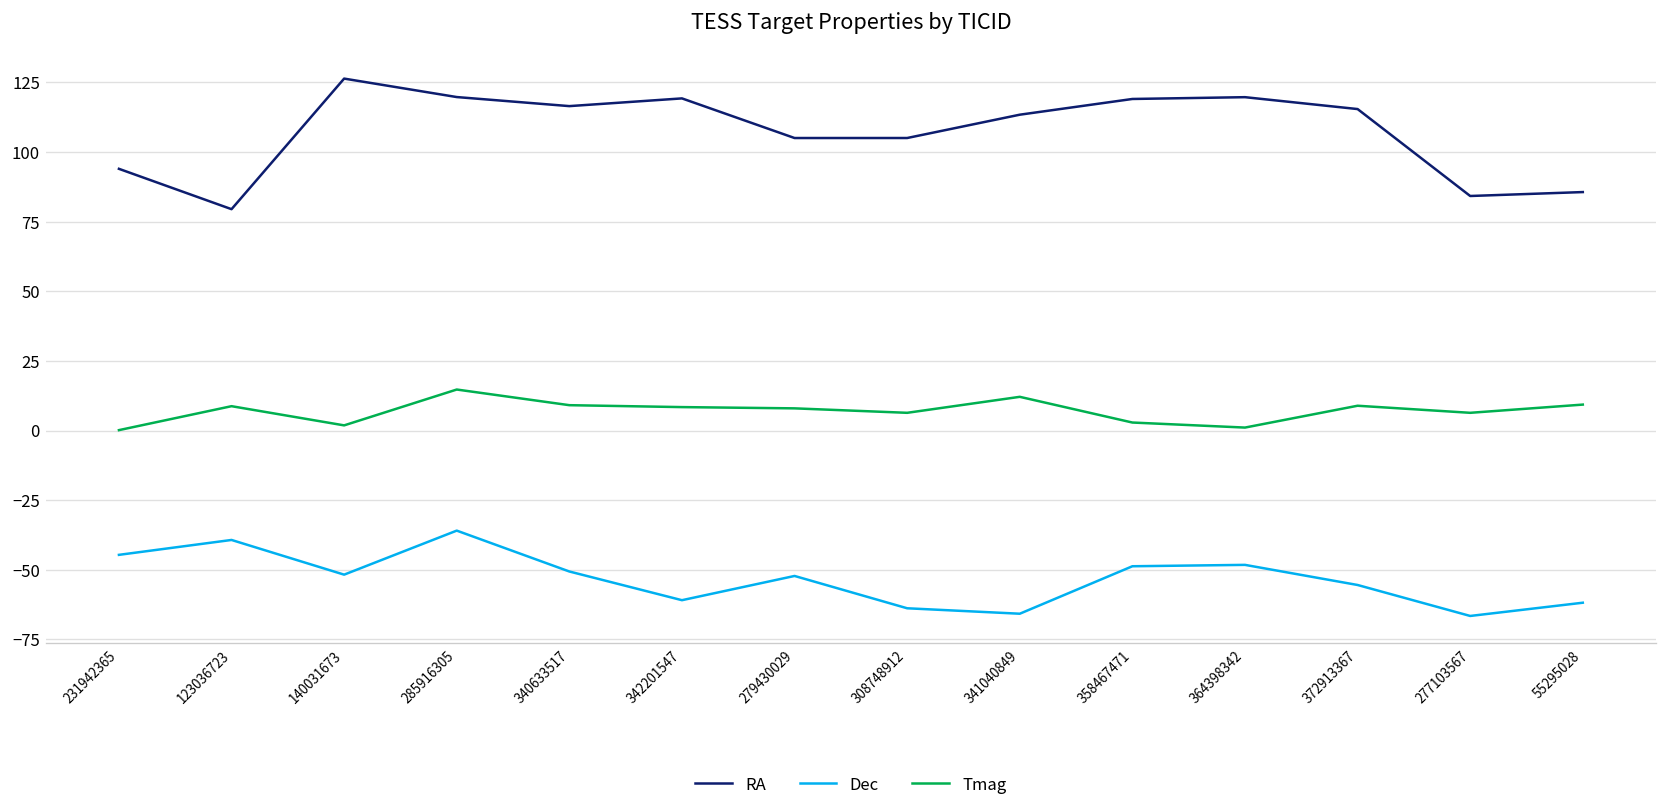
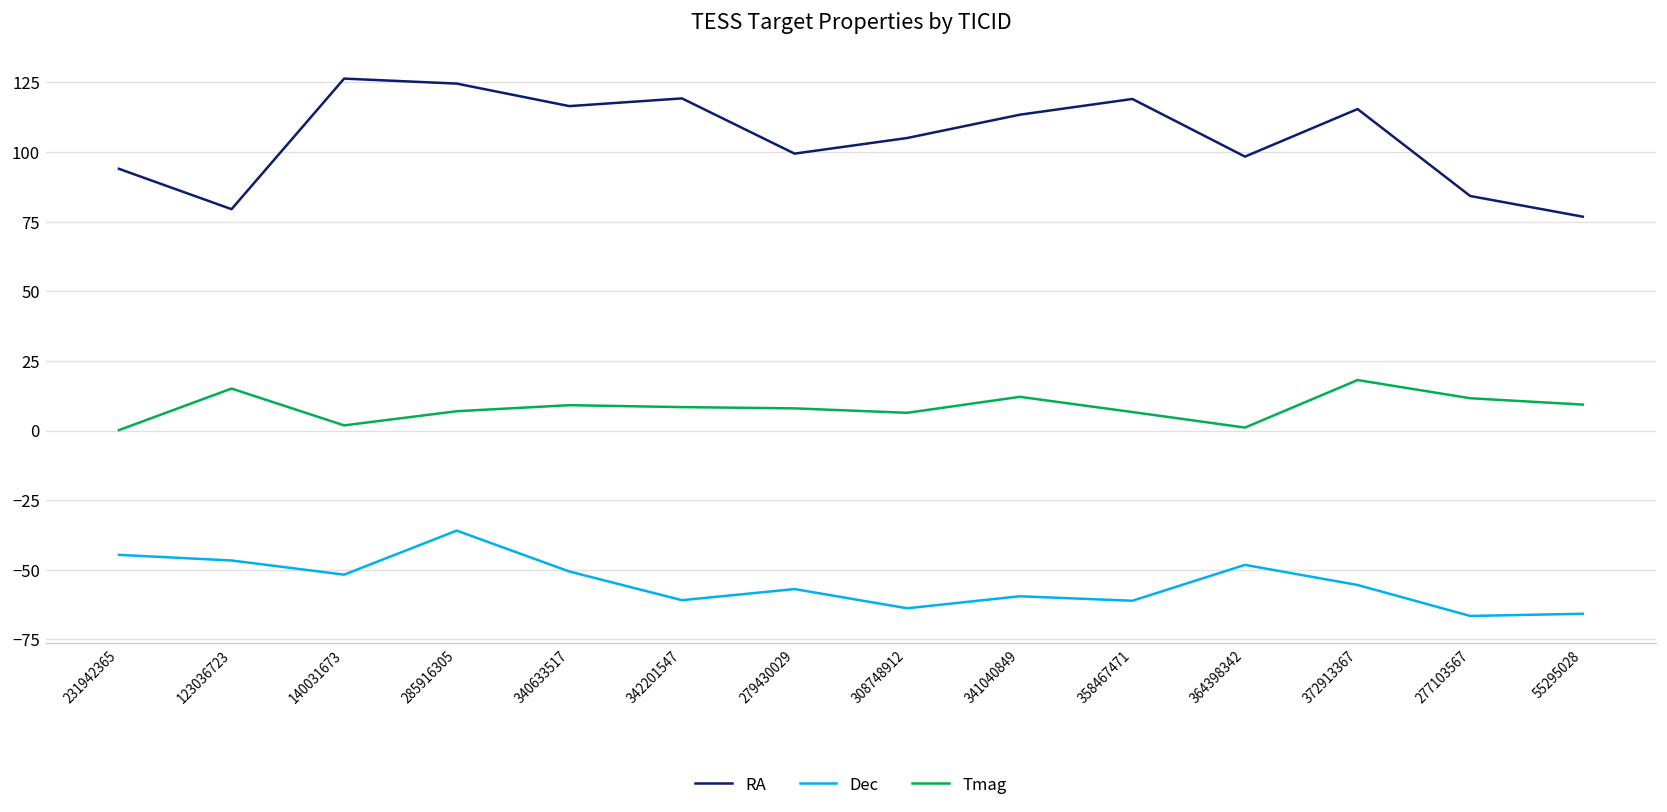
  {
    "RA": {
      "231942365": 94,
      "123036723": 79,
      "140031673": 126,
-     "285916305": 120,
+     "285916305": 125,
      "340633517": 117,
      "342201547": 119,
-     "279430029": 105,
+     "279430029": 99,
      "308748912": 105,
      "341040849": 113,
      "358467471": 119,
-     "364398342": 120,
+     "364398342": 98,
      "372913367": 115,
      "277103567": 84,
-     "55295028": 86
+     "55295028": 77
    },
    "Dec": {
      "231942365": -45,
-     "123036723": -39,
+     "123036723": -47,
      "140031673": -52,
      "285916305": -36,
      "340633517": -51,
      "342201547": -61,
-     "279430029": -52,
+     "279430029": -57,
      "308748912": -64,
-     "341040849": -66,
-     "358467471": -49,
+     "341040849": -59,
+     "358467471": -61,
      "364398342": -48,
      "372913367": -55,
      "277103567": -67,
-     "55295028": -62
+     "55295028": -66
    },
    "Tmag": {
      "231942365": 0,
-     "123036723": 9,
+     "123036723": 15,
      "140031673": 2,
-     "285916305": 15,
+     "285916305": 7,
      "340633517": 9,
      "342201547": 8,
      "279430029": 8,
      "308748912": 6,
      "341040849": 12,
-     "358467471": 3,
+     "358467471": 7,
      "364398342": 1,
-     "372913367": 9,
-     "277103567": 6,
+     "372913367": 18,
+     "277103567": 12,
      "55295028": 9
    }
  }
